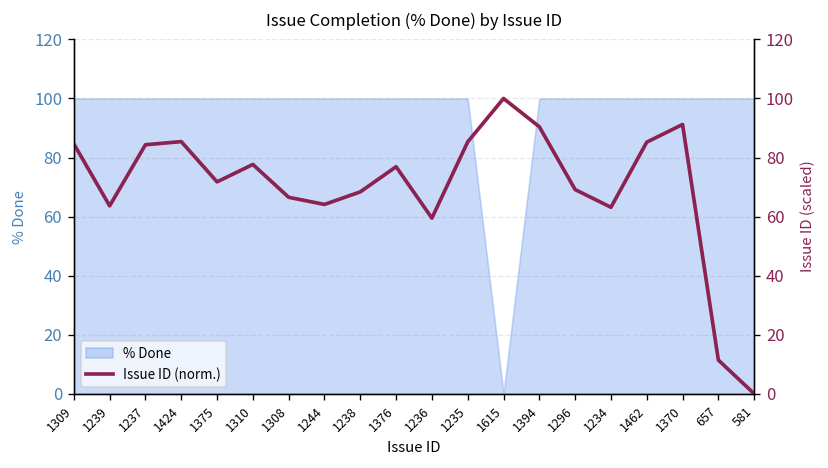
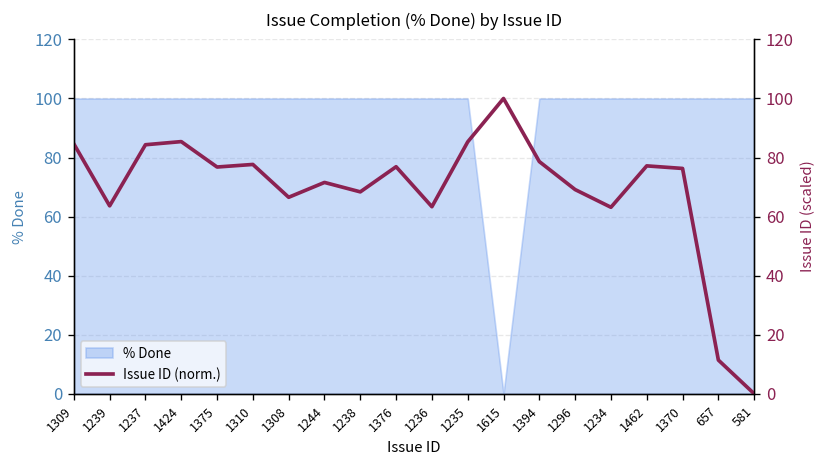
  {
    "% Done": {
      "1309": 100,
      "1239": 100,
      "1237": 100,
      "1424": 100,
      "1375": 100,
      "1310": 100,
      "1308": 100,
      "1244": 100,
      "1238": 100,
      "1376": 100,
      "1236": 100,
      "1235": 100,
      "1615": 0,
      "1394": 100,
      "1296": 100,
      "1234": 100,
      "1462": 100,
      "1370": 100,
      "657": 100,
      "581": 100
    },
    "Issue ID (norm.)": {
      "1309": 85,
      "1239": 64,
      "1237": 84,
      "1424": 85,
-     "1375": 72,
+     "1375": 77,
      "1310": 78,
      "1308": 67,
-     "1244": 64,
+     "1244": 72,
      "1238": 68,
      "1376": 77,
-     "1236": 59,
+     "1236": 63,
      "1235": 85,
      "1615": 100,
-     "1394": 90,
+     "1394": 79,
      "1296": 69,
      "1234": 63,
-     "1462": 85,
-     "1370": 91,
+     "1462": 77,
+     "1370": 76,
      "657": 11,
      "581": 0
    }
  }
